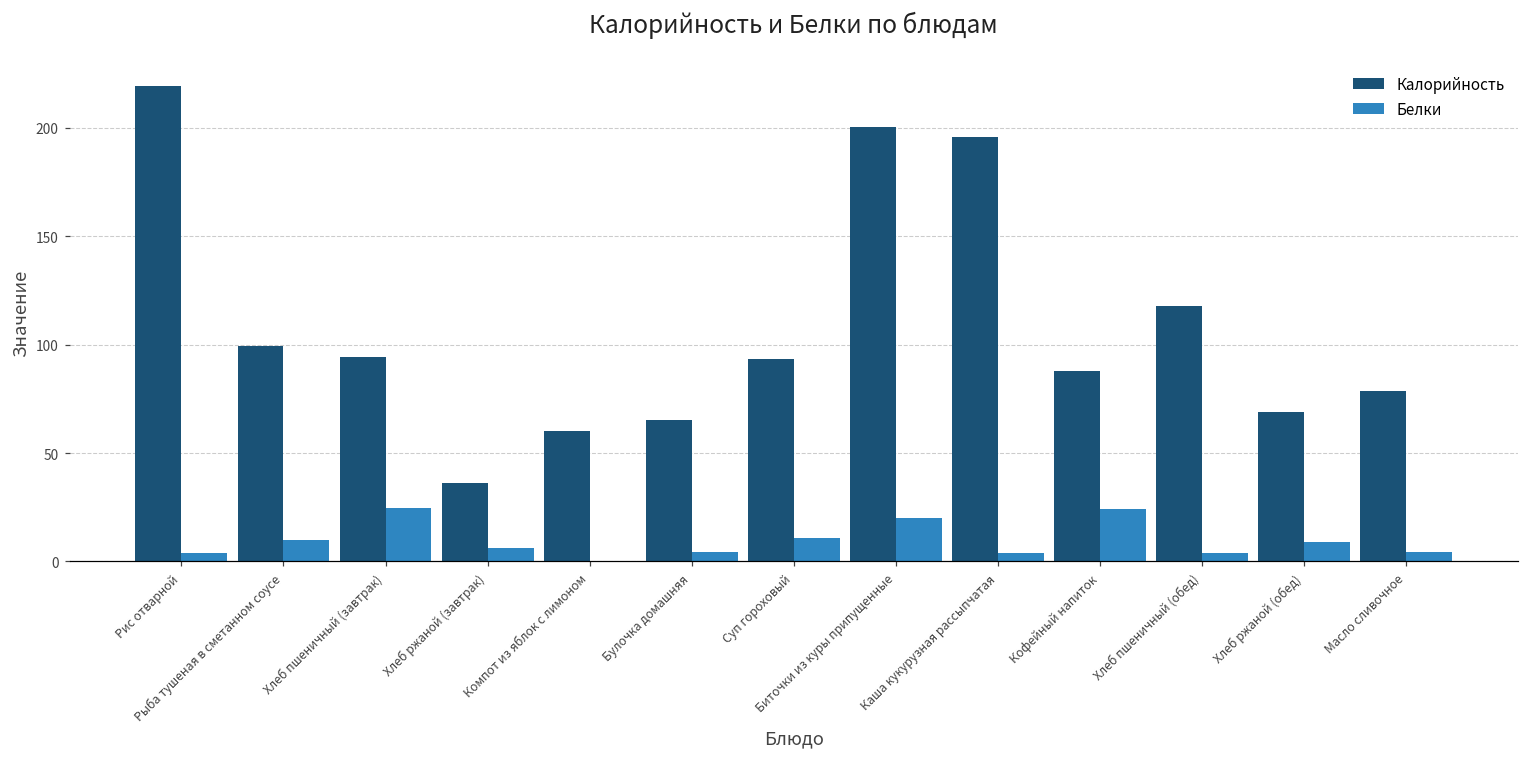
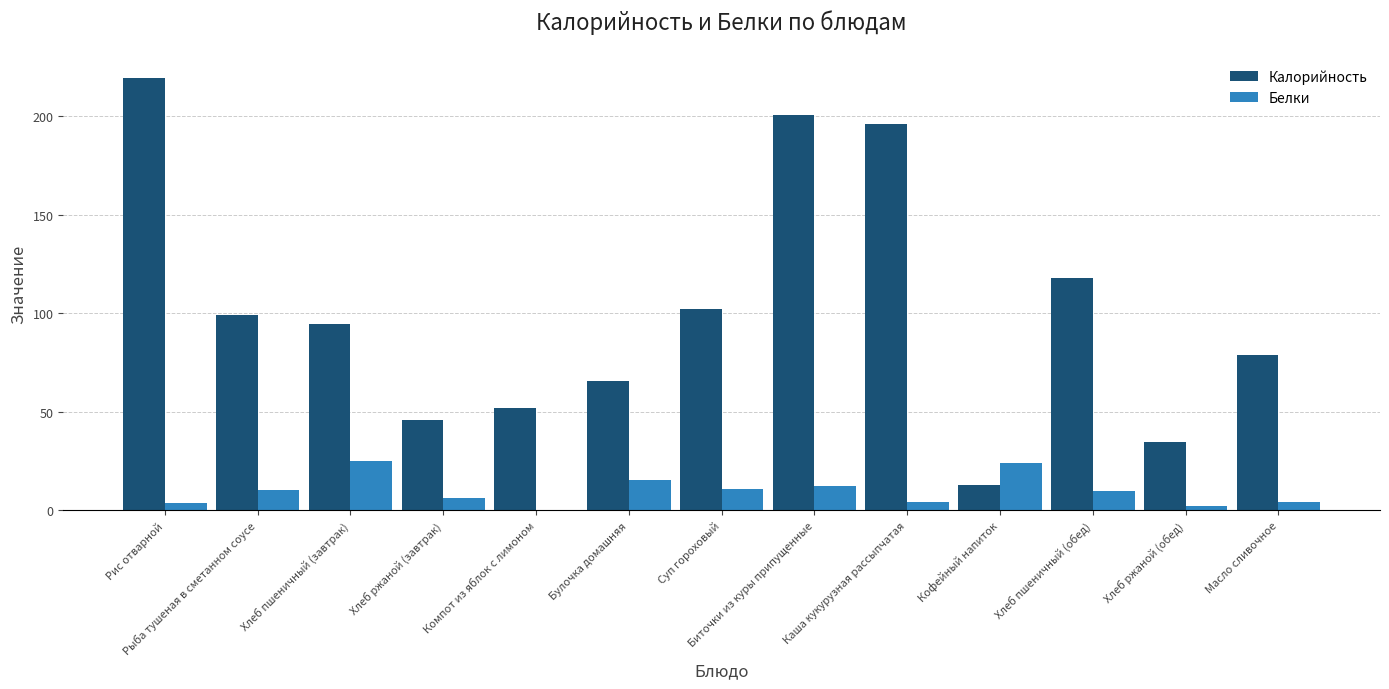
  {
    "Калорийность": {
      "Рис отварной": 219,
      "Рыба тушеная в сметанном соусе": 99,
      "Хлеб пшеничный (завтрак)": 94,
-     "Хлеб ржаной (завтрак)": 36,
-     "Компот из яблок с лимоном": 60,
+     "Хлеб ржаной (завтрак)": 46,
+     "Компот из яблок с лимоном": 52,
      "Булочка домашняя": 65,
-     "Суп гороховый": 93,
+     "Суп гороховый": 102,
      "Биточки из куры припущенные": 201,
      "Каша кукурузная рассыпчатая": 196,
-     "Кофейный напиток": 88,
+     "Кофейный напиток": 13,
      "Хлеб пшеничный (обед)": 118,
-     "Хлеб ржаной (обед)": 69,
+     "Хлеб ржаной (обед)": 35,
      "Масло сливочное": 79
    },
    "Белки": {
      "Рис отварной": 4,
      "Рыба тушеная в сметанном соусе": 10,
      "Хлеб пшеничный (завтрак)": 25,
      "Хлеб ржаной (завтрак)": 6,
-     "Булочка домашняя": 4,
+     "Булочка домашняя": 15,
      "Суп гороховый": 11,
-     "Биточки из куры припущенные": 20,
+     "Биточки из куры припущенные": 12,
      "Каша кукурузная рассыпчатая": 4,
      "Кофейный напиток": 24,
-     "Хлеб пшеничный (обед)": 4,
-     "Хлеб ржаной (обед)": 9,
+     "Хлеб пшеничный (обед)": 10,
+     "Хлеб ржаной (обед)": 2,
      "Масло сливочное": 4
    }
  }
